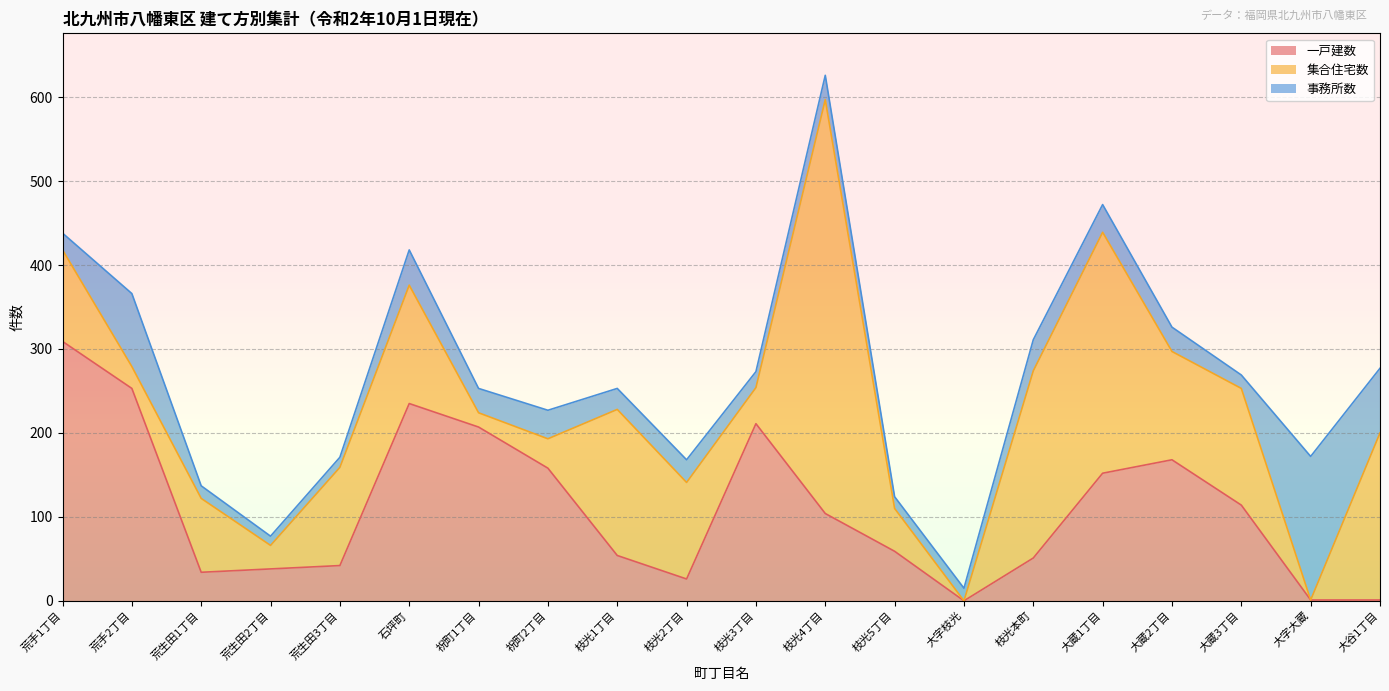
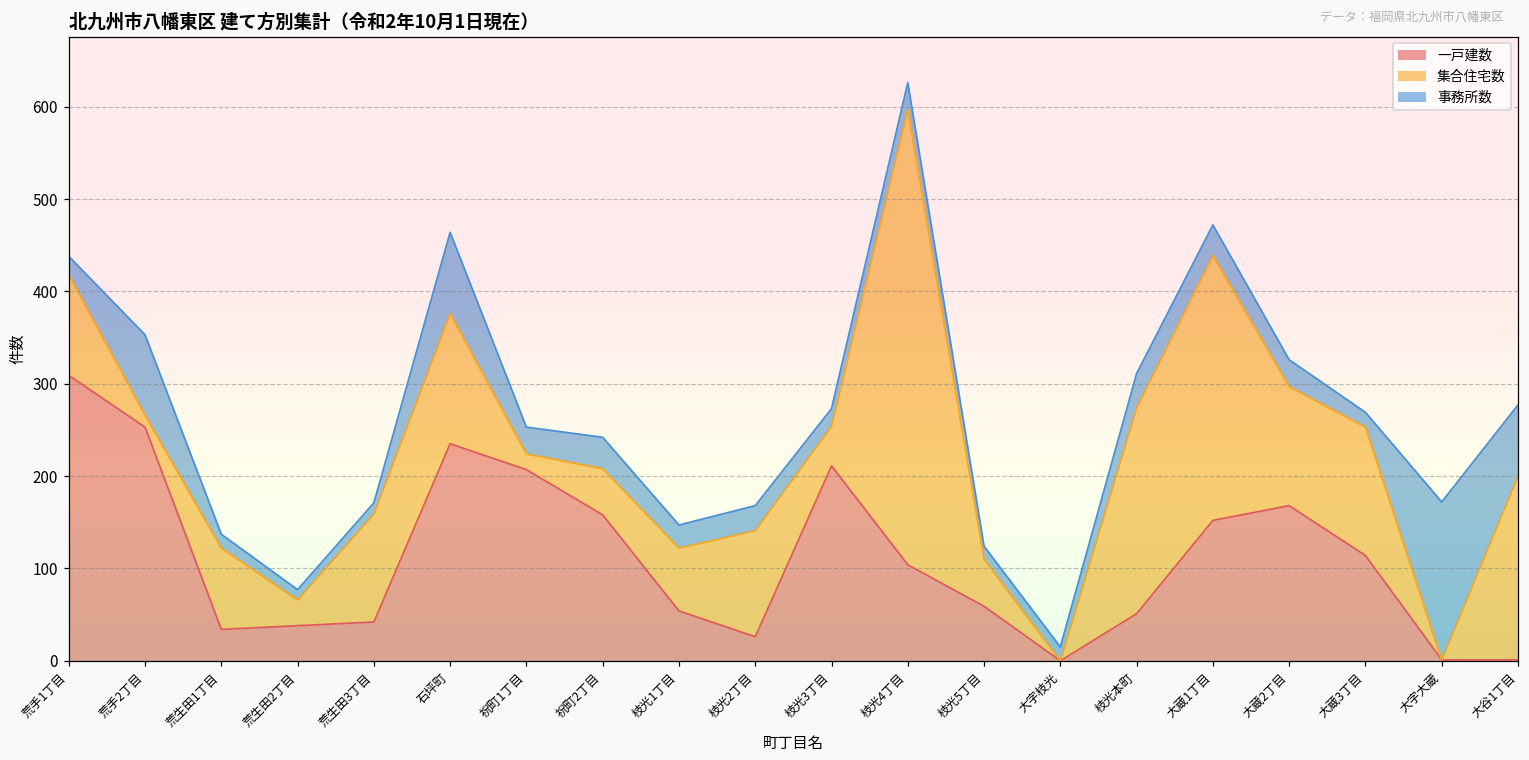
  {
    "一戸建数": {
      "荒手1丁目": 310,
      "荒手2丁目": 250,
      "荒生田1丁目": 30,
      "荒生田2丁目": 40,
      "荒生田3丁目": 40,
      "石坪町": 240,
      "祝町1丁目": 210,
      "祝町2丁目": 160,
      "枝光1丁目": 50,
      "枝光2丁目": 30,
      "枝光3丁目": 210,
      "枝光4丁目": 100,
      "枝光5丁目": 60,
      "枝光本町": 50,
      "大蔵1丁目": 150,
      "大蔵2丁目": 170,
      "大蔵3丁目": 110,
      "大谷1丁目": 0
    },
    "集合住宅数": {
      "荒手1丁目": 110,
-     "荒手2丁目": 30,
+     "荒手2丁目": 10,
      "荒生田1丁目": 90,
      "荒生田2丁目": 30,
      "荒生田3丁目": 120,
      "石坪町": 140,
      "祝町1丁目": 20,
-     "祝町2丁目": 40,
-     "枝光1丁目": 170,
+     "祝町2丁目": 50,
+     "枝光1丁目": 70,
      "枝光2丁目": 120,
      "枝光3丁目": 40,
      "枝光4丁目": 490,
      "枝光5丁目": 50,
      "枝光本町": 220,
      "大蔵1丁目": 290,
      "大蔵2丁目": 130,
      "大蔵3丁目": 140,
      "大谷1丁目": 200
    },
    "事務所数": {
      "荒手1丁目": 20,
      "荒手2丁目": 90,
      "荒生田1丁目": 20,
      "荒生田2丁目": 10,
      "荒生田3丁目": 10,
-     "石坪町": 40,
+     "石坪町": 90,
      "祝町1丁目": 30,
      "祝町2丁目": 30,
      "枝光1丁目": 30,
      "枝光2丁目": 30,
      "枝光3丁目": 20,
      "枝光4丁目": 30,
      "枝光5丁目": 10,
      "大字枝光": 20,
      "枝光本町": 40,
      "大蔵1丁目": 30,
      "大蔵2丁目": 30,
      "大蔵3丁目": 20,
      "大字大蔵": 170,
      "大谷1丁目": 80
    }
  }
